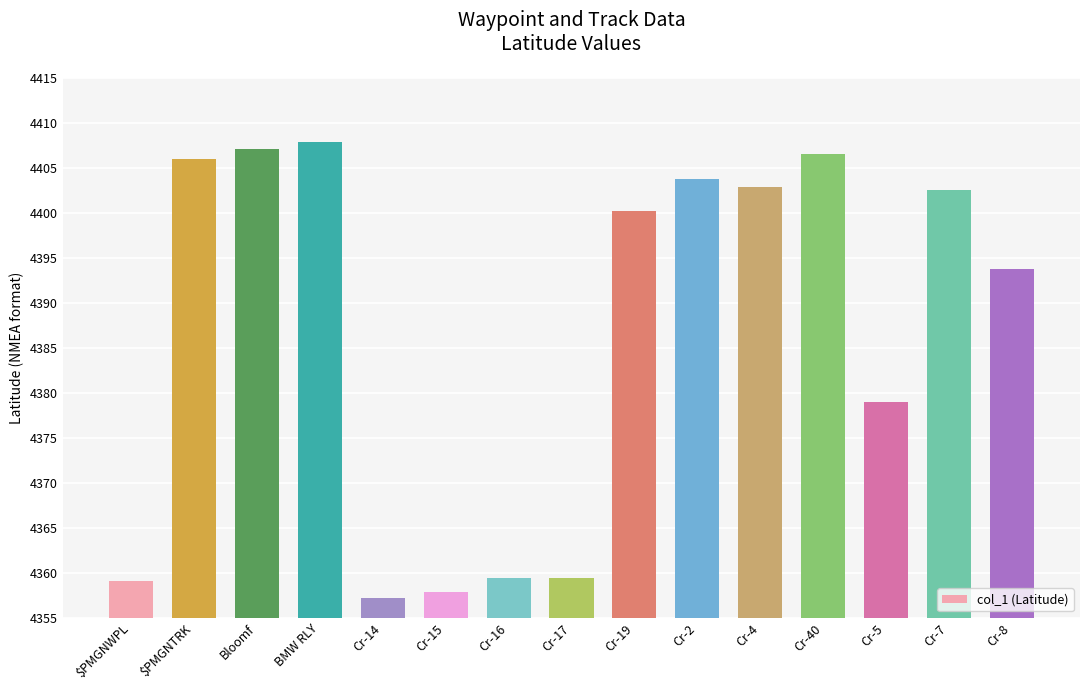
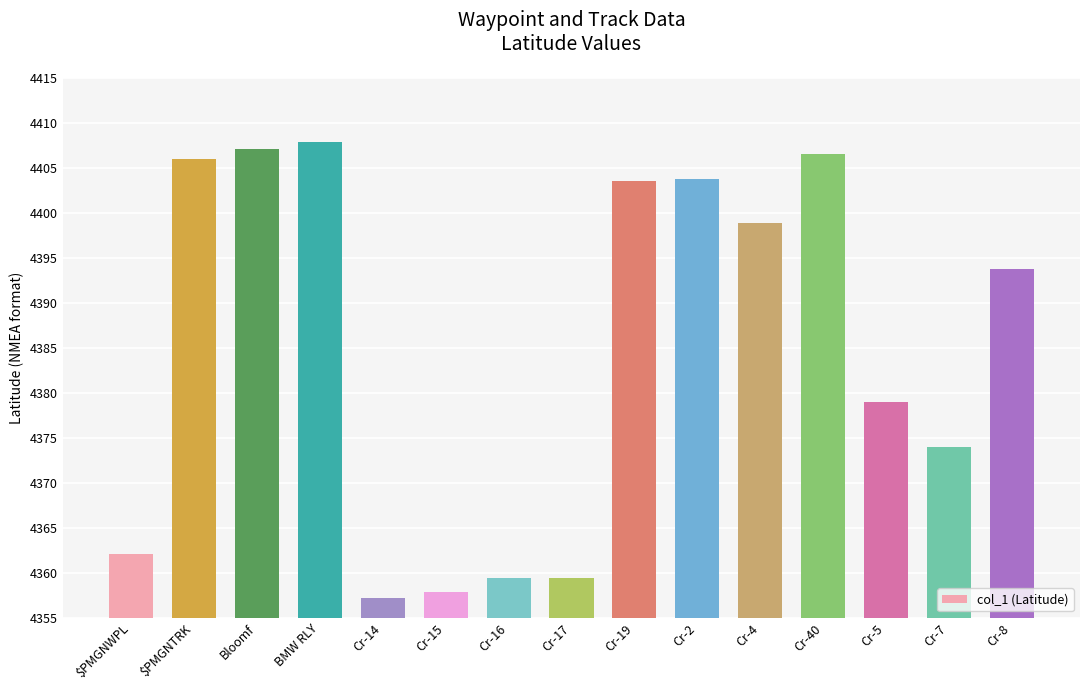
  {
-   "$PMGNWPL": 4359,
+   "$PMGNWPL": 4362,
    "$PMGNTRK": 4406,
    "Bloomf": 4407,
    "BMW RLY": 4408,
    "Cr-14": 4357,
    "Cr-15": 4358,
    "Cr-16": 4359,
    "Cr-17": 4359,
-   "Cr-19": 4400,
+   "Cr-19": 4404,
    "Cr-2": 4404,
-   "Cr-4": 4403,
+   "Cr-4": 4399,
    "Cr-40": 4407,
    "Cr-5": 4379,
-   "Cr-7": 4403,
+   "Cr-7": 4374,
    "Cr-8": 4394
  }
